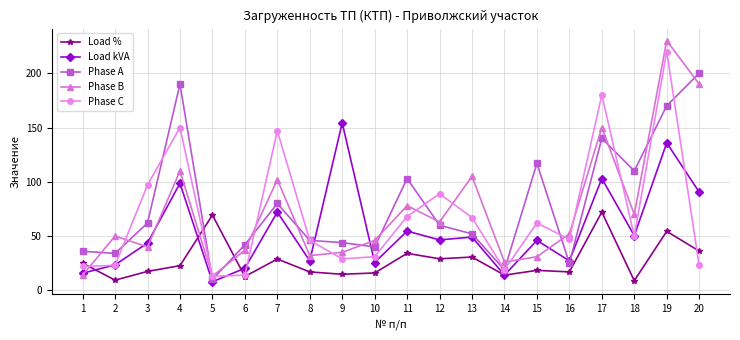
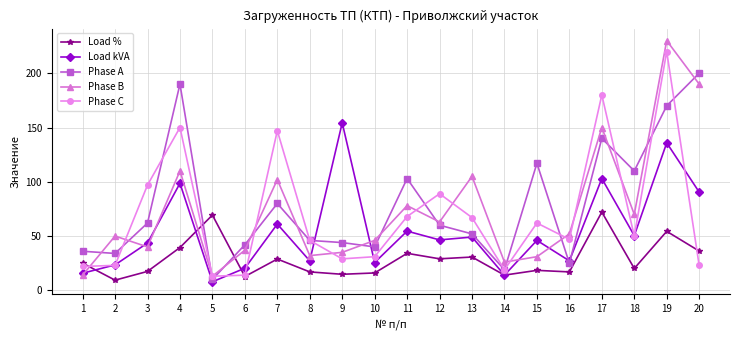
  {
    "Load %": {
      "1": 25,
      "2": 9,
      "3": 17,
-     "4": 23,
+     "4": 39,
      "5": 69,
      "7": 29,
      "8": 17,
      "9": 15,
      "10": 16,
      "11": 34,
      "12": 29,
      "13": 31,
      "15": 18,
      "16": 17,
      "17": 72,
-     "18": 9,
+     "18": 20,
      "19": 54,
      "20": 36
    },
    "Load kVA": {
      "3": 44,
      "4": 99,
      "6": 20,
-     "7": 72,
+     "7": 61,
      "8": 27,
      "9": 154,
      "10": 26,
      "11": 55,
      "12": 46,
      "13": 49,
      "15": 46,
      "17": 103,
      "19": 136,
      "20": 91
    }
  }
